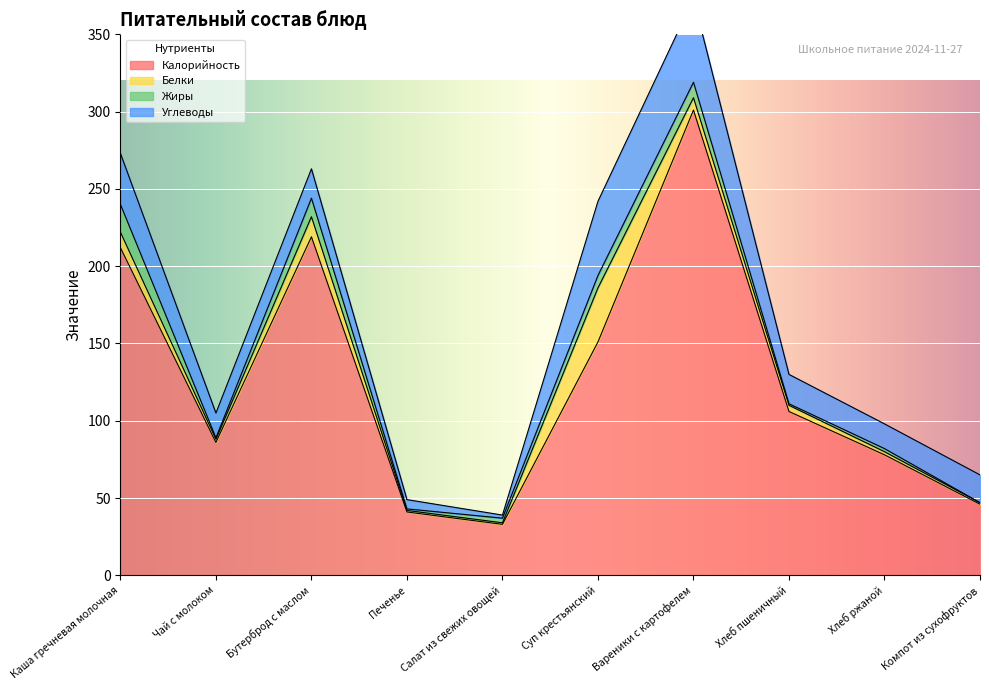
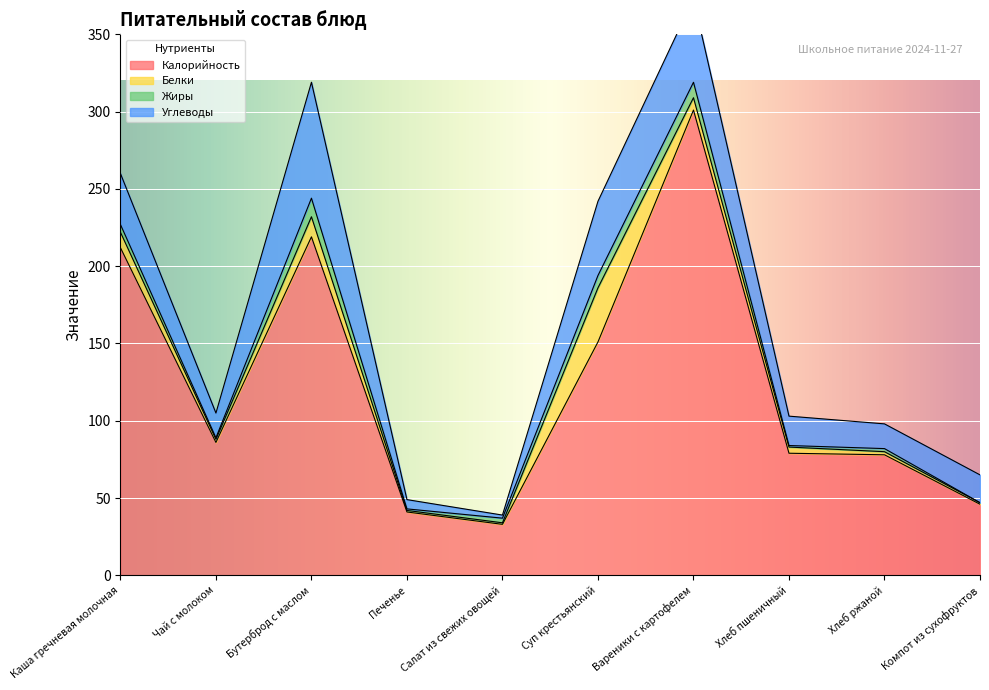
  {
    "Калорийность": {
      "Каша гречневая молочная": 212,
      "Чай с молоком": 86,
      "Бутерброд с маслом": 219,
      "Суп крестьянский": 151,
      "Вареники с картофелем": 301,
-     "Хлеб пшеничный": 106,
+     "Хлеб пшеничный": 79,
      "Хлеб ржаной": 78
    },
    "Белки": {
      "Каша гречневая молочная": 10,
      "Бутерброд с маслом": 13,
      "Суп крестьянский": 35,
      "Вареники с картофелем": 8,
      "Хлеб ржаной": 2
    },
    "Жиры": {
-     "Каша гречневая молочная": 18,
+     "Каша гречневая молочная": 5,
      "Бутерброд с маслом": 12,
      "Салат из свежих овощей": 3,
      "Суп крестьянский": 8,
      "Вареники с картофелем": 10,
      "Хлеб ржаной": 2
    },
    "Углеводы": {
      "Каша гречневая молочная": 33,
      "Чай с молоком": 16,
-     "Бутерброд с маслом": 19,
+     "Бутерброд с маслом": 75,
      "Печенье": 6,
      "Салат из свежих овощей": 2,
      "Суп крестьянский": 48,
      "Хлеб пшеничный": 19,
      "Хлеб ржаной": 16,
      "Компот из сухофруктов": 18
    }
  }
